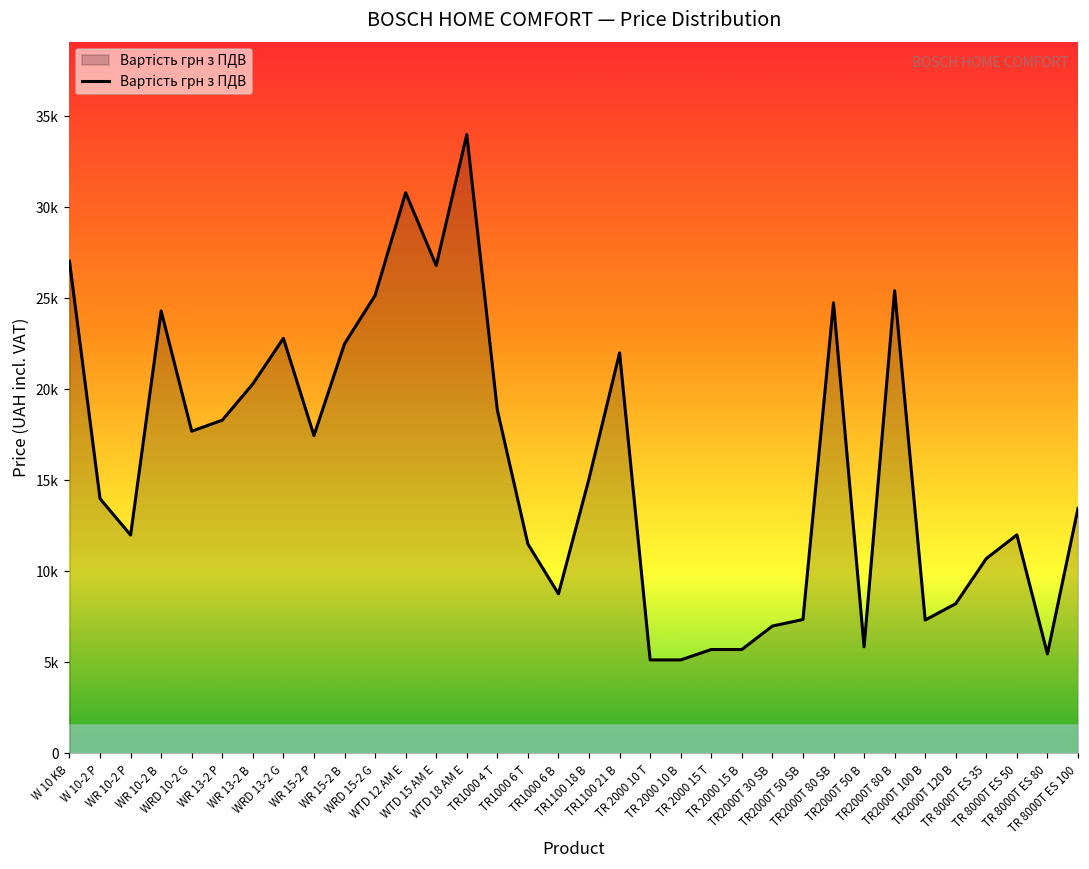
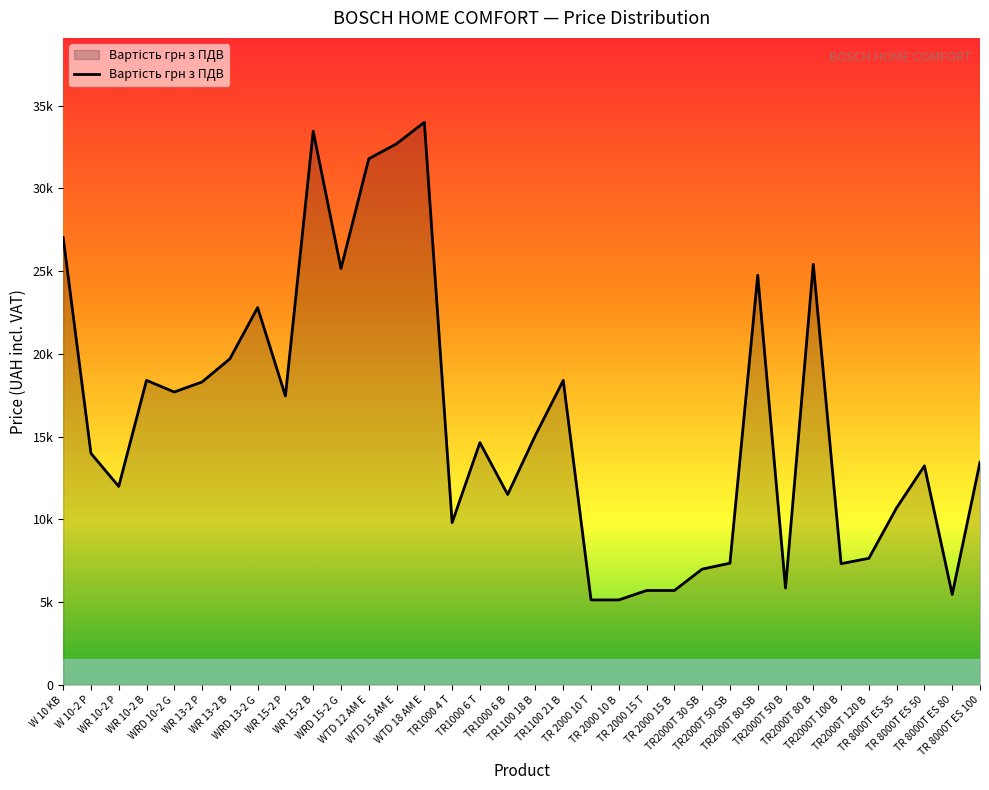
  {
    "W 10 KB": 27000,
    "W 10-2 P": 14000,
    "WR 10-2 P": 12000,
-   "WR 10-2 B": 24300,
+   "WR 10-2 B": 18400,
    "WRD 10-2 G": 17700,
    "WR 13-2 P": 18300,
-   "WR 13-2 B": 20300,
+   "WR 13-2 B": 19700,
    "WRD 13-2 G": 22800,
    "WR 15-2 P": 17500,
-   "WR 15-2 B": 22500,
+   "WR 15-2 B": 33500,
    "WRD 15-2 G": 25200,
-   "WTD 12 AM E": 30800,
-   "WTD 15 AM E": 26800,
+   "WTD 12 AM E": 31800,
+   "WTD 15 AM E": 32700,
    "WTD 18 AM E": 34000,
-   "TR1000 4 T": 18900,
-   "TR1000 6 T": 11500,
-   "TR1000 6 B": 8800,
+   "TR1000 4 T": 9800,
+   "TR1000 6 T": 14600,
+   "TR1000 6 B": 11500,
    "TR1100 18 B": 15100,
-   "TR1100 21 B": 22000,
+   "TR1100 21 B": 18400,
    "TR 2000 10 T": 5100,
    "TR 2000 10 B": 5100,
    "TR 2000 15 T": 5700,
    "TR 2000 15 B": 5700,
    "TR2000T 30 SB": 7000,
    "TR2000T 50 SB": 7400,
    "TR2000T 80 SB": 24800,
    "TR2000T 50 B": 5900,
    "TR2000T 80 B": 25400,
    "TR2000T 100 B": 7300,
-   "TR2000T 120 B": 8200,
+   "TR2000T 120 B": 7600,
    "TR 8000T ES 35": 10700,
-   "TR 8000T ES 50": 12000,
+   "TR 8000T ES 50": 13200,
    "TR 8000T ES 80": 5500,
    "TR 8000T ES 100": 13500
  }
